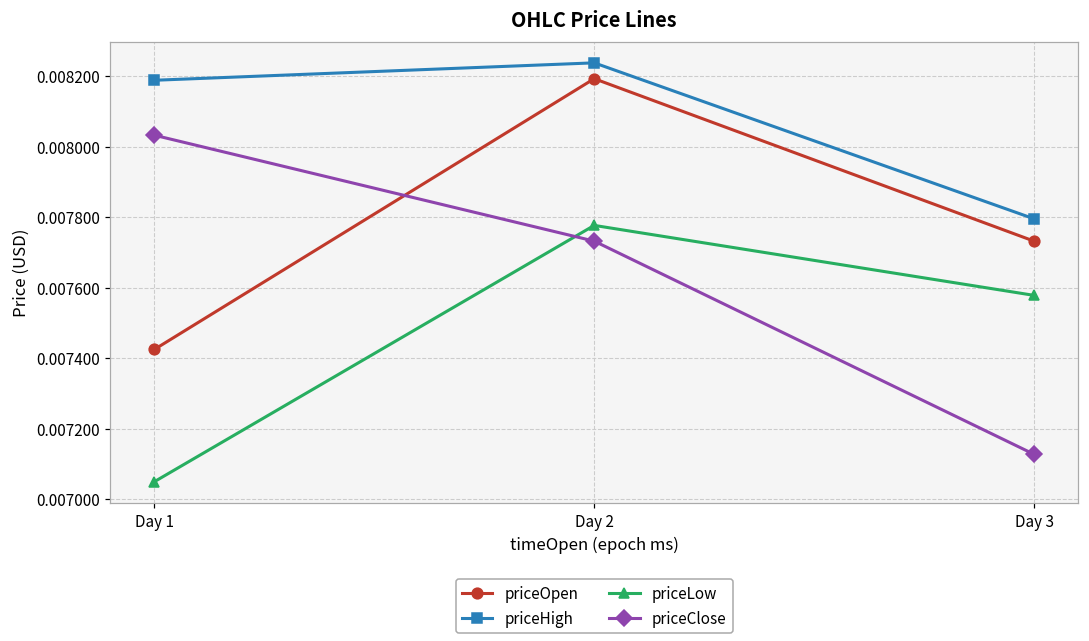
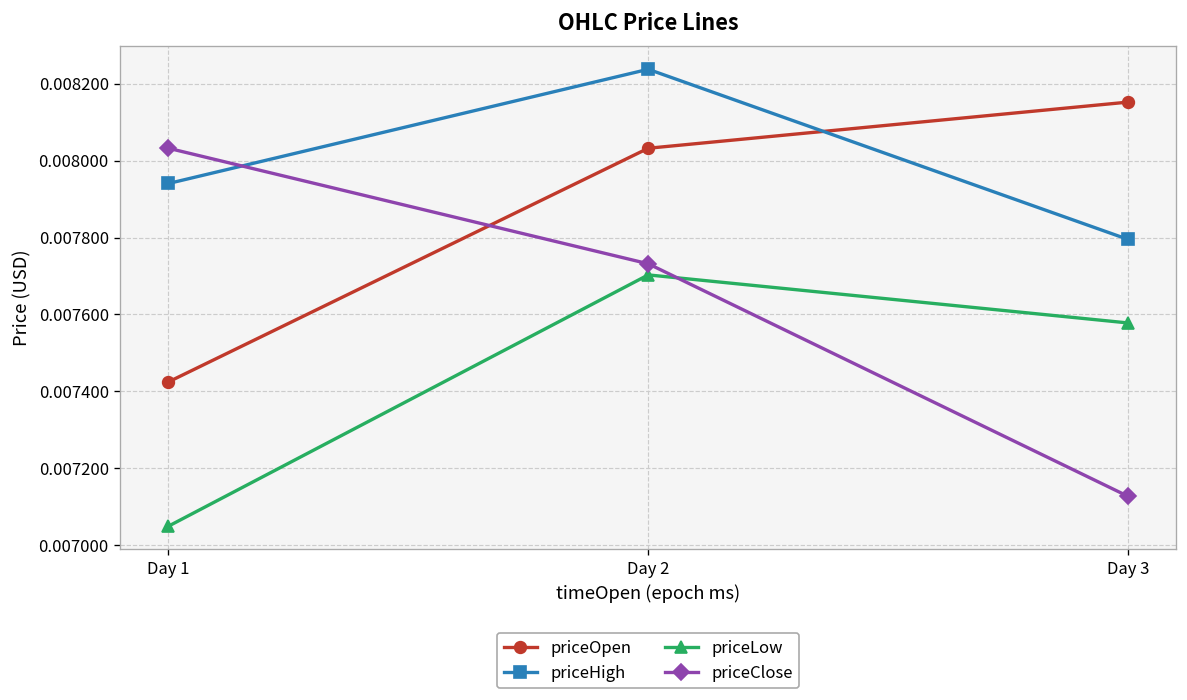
  {
    "priceOpen": {
      "Day 1": 0.00742,
-     "Day 2": 0.00819,
-     "Day 3": 0.00773
+     "Day 2": 0.00803,
+     "Day 3": 0.00815
    },
    "priceHigh": {
-     "Day 1": 0.00819,
+     "Day 1": 0.00794,
      "Day 2": 0.00824,
      "Day 3": 0.00780
    },
    "priceLow": {
      "Day 1": 0.00705,
-     "Day 2": 0.00778,
+     "Day 2": 0.00770,
      "Day 3": 0.00758
    },
    "priceClose": {
      "Day 1": 0.00803,
      "Day 2": 0.00773,
      "Day 3": 0.00713
    }
  }
